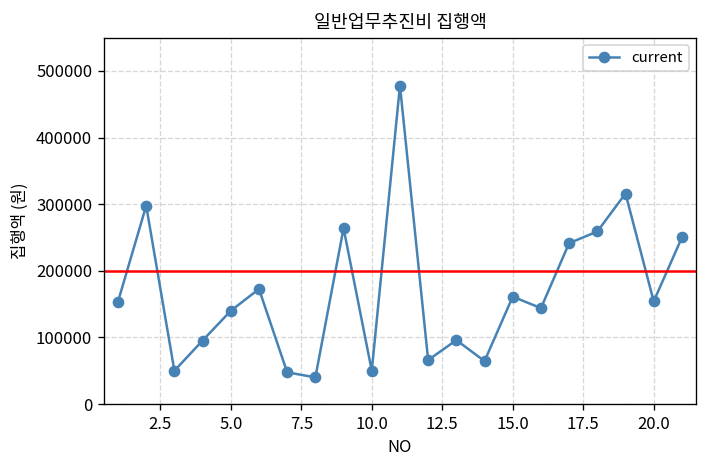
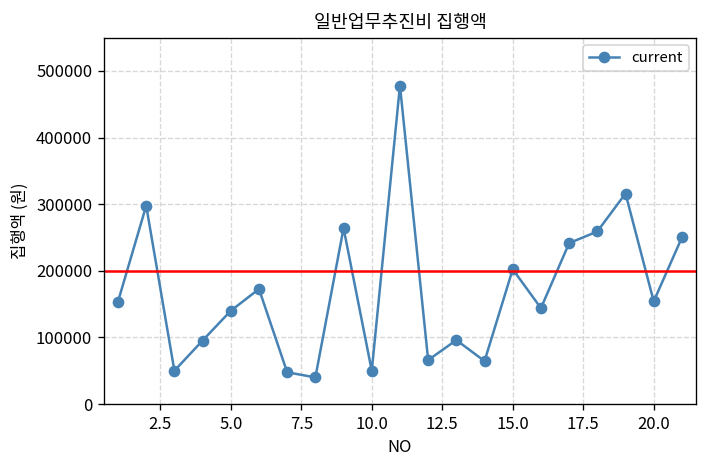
  {
    "5.0": 140000,
    "10.0": 50000,
-   "15.0": 160000,
+   "15.0": 200000,
    "20.0": 150000
  }
